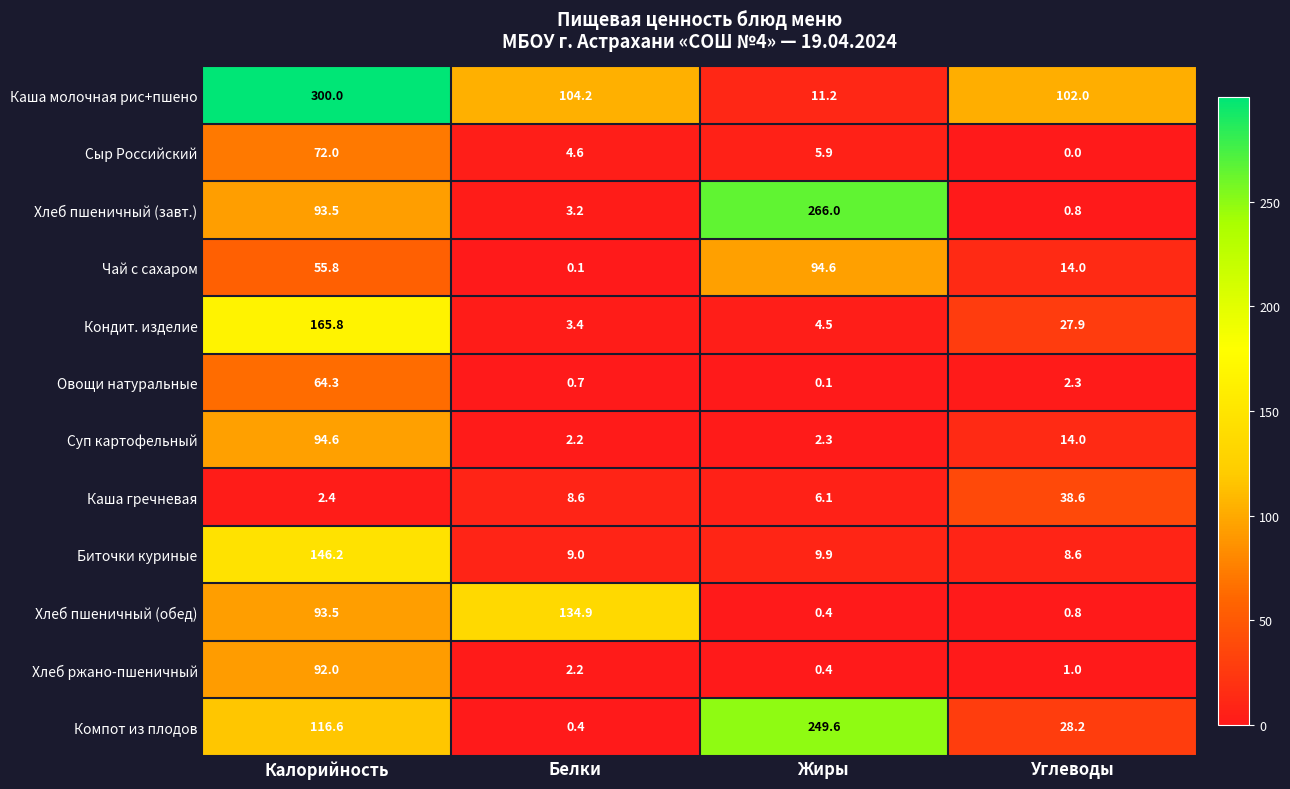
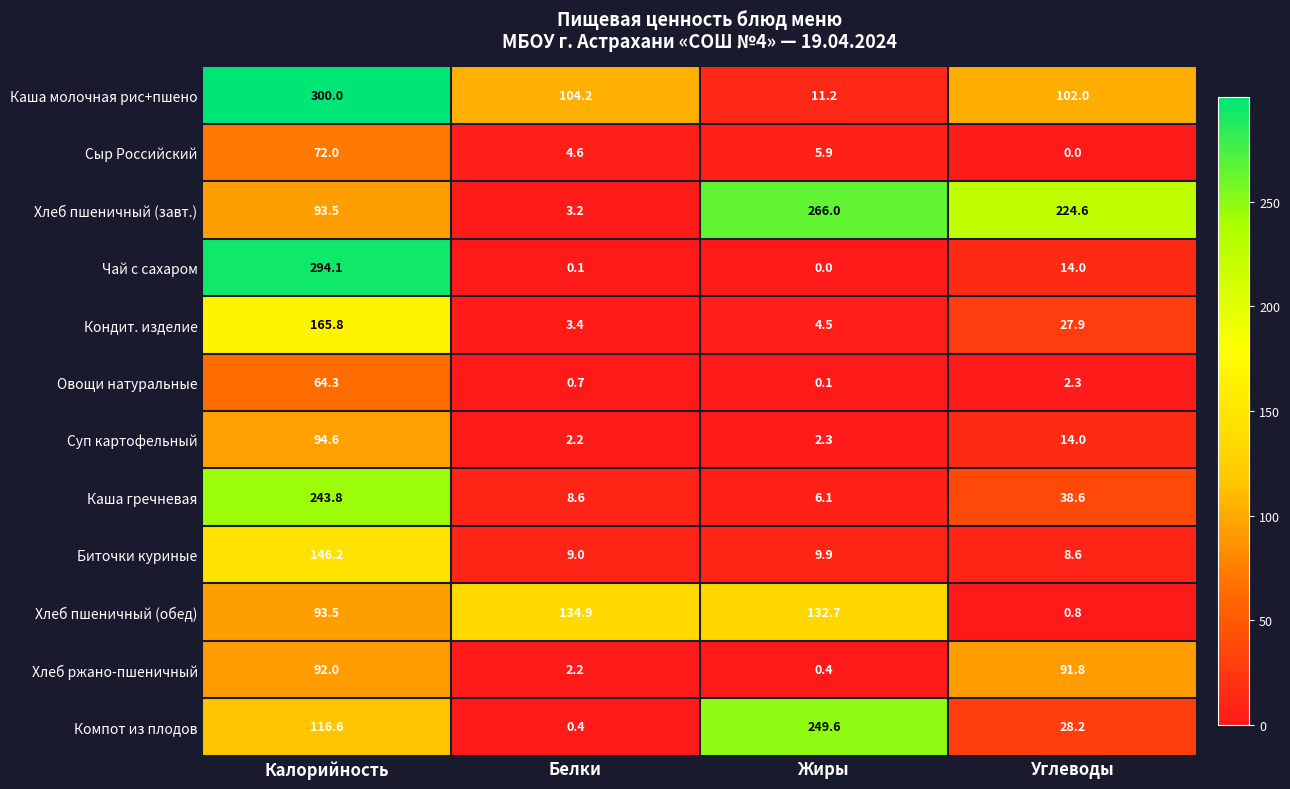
  {
    "Каша молочная рис+пшено": {
      "Калорийность": 300.0,
      "Белки": 104.2,
      "Жиры": 11.2,
      "Углеводы": 102.0
    },
    "Сыр Российский": {
      "Калорийность": 72.0,
      "Белки": 4.6,
      "Жиры": 5.9,
      "Углеводы": 0.0
    },
    "Хлеб пшеничный (завт.)": {
      "Калорийность": 93.5,
      "Белки": 3.2,
      "Жиры": 266.0,
-     "Углеводы": 0.8
+     "Углеводы": 224.6
    },
    "Чай с сахаром": {
-     "Калорийность": 55.8,
+     "Калорийность": 294.1,
      "Белки": 0.1,
-     "Жиры": 94.6,
+     "Жиры": 0.0,
      "Углеводы": 14.0
    },
    "Кондит. изделие": {
      "Калорийность": 165.8,
      "Белки": 3.4,
      "Жиры": 4.5,
      "Углеводы": 27.9
    },
    "Овощи натуральные": {
      "Калорийность": 64.3,
      "Белки": 0.7,
      "Жиры": 0.1,
      "Углеводы": 2.3
    },
    "Суп картофельный": {
      "Калорийность": 94.6,
      "Белки": 2.2,
      "Жиры": 2.3,
      "Углеводы": 14.0
    },
    "Каша гречневая": {
-     "Калорийность": 2.4,
+     "Калорийность": 243.8,
      "Белки": 8.6,
      "Жиры": 6.1,
      "Углеводы": 38.6
    },
    "Биточки куриные": {
      "Калорийность": 146.2,
      "Белки": 9.0,
      "Жиры": 9.9,
      "Углеводы": 8.6
    },
    "Хлеб пшеничный (обед)": {
      "Калорийность": 93.5,
      "Белки": 134.9,
-     "Жиры": 0.4,
+     "Жиры": 132.7,
      "Углеводы": 0.8
    },
    "Хлеб ржано-пшеничный": {
      "Калорийность": 92.0,
      "Белки": 2.2,
      "Жиры": 0.4,
-     "Углеводы": 1.0
+     "Углеводы": 91.8
    },
    "Компот из плодов": {
      "Калорийность": 116.6,
      "Белки": 0.4,
      "Жиры": 249.6,
      "Углеводы": 28.2
    }
  }
